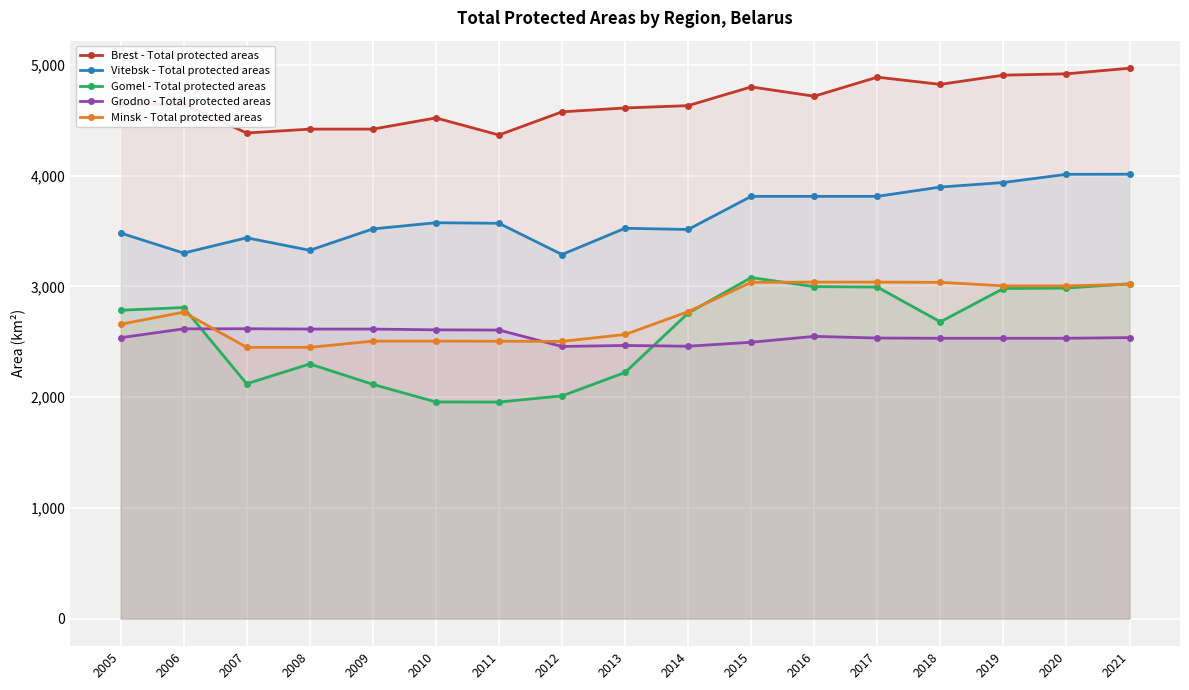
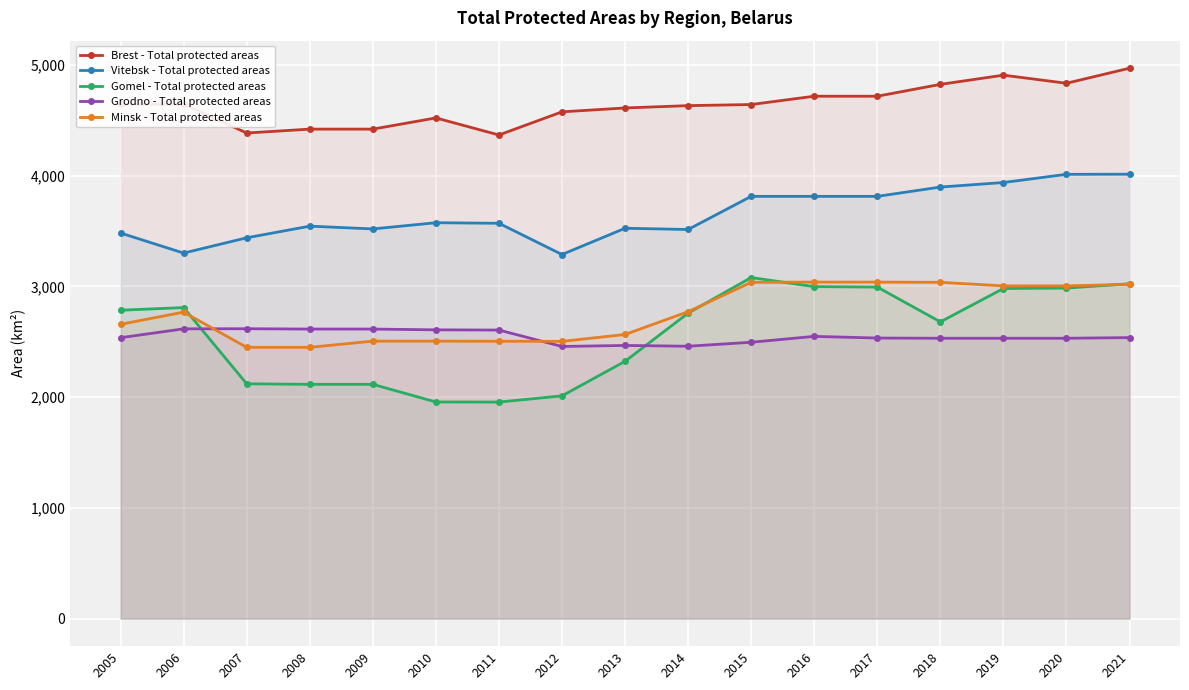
  {
    "Brest - Total protected areas": {
      "2007": "4,380",
      "2008": "4,420",
      "2009": "4,420",
      "2010": "4,520",
      "2011": "4,370",
      "2012": "4,580",
      "2013": "4,610",
      "2014": "4,630",
-     "2015": "4,800",
+     "2015": "4,640",
      "2016": "4,720",
-     "2017": "4,890",
+     "2017": "4,720",
      "2018": "4,820",
      "2019": "4,910",
-     "2020": "4,920",
+     "2020": "4,830",
      "2021": "4,970"
    },
    "Vitebsk - Total protected areas": {
      "2005": "3,480",
      "2006": "3,300",
      "2007": "3,440",
-     "2008": "3,330",
+     "2008": "3,540",
      "2009": "3,520",
      "2010": "3,570",
      "2011": "3,570",
      "2012": "3,290",
      "2013": "3,520",
      "2014": "3,510",
      "2015": "3,810",
      "2016": "3,810",
      "2017": "3,810",
      "2018": "3,900",
      "2019": "3,940",
      "2020": "4,010",
      "2021": "4,010"
    },
    "Gomel - Total protected areas": {
      "2005": "2,780",
      "2006": "2,810",
      "2007": "2,120",
-     "2008": "2,300",
+     "2008": "2,120",
      "2009": "2,120",
      "2010": "1,960",
      "2011": "1,960",
      "2012": "2,010",
-     "2013": "2,220",
+     "2013": "2,320",
      "2015": "3,080",
      "2016": "3,000",
      "2017": "2,990",
      "2018": "2,680",
      "2019": "2,980"
    },
    "Grodno - Total protected areas": {
      "2005": "2,540",
      "2006": "2,620",
      "2007": "2,620",
      "2008": "2,610",
      "2009": "2,610",
      "2010": "2,610",
      "2011": "2,610",
      "2012": "2,460",
      "2013": "2,470",
      "2014": "2,460",
      "2015": "2,500",
      "2016": "2,550",
      "2017": "2,530",
      "2018": "2,530",
      "2019": "2,530",
      "2020": "2,530",
      "2021": "2,540"
    },
    "Minsk - Total protected areas": {
      "2005": "2,660",
      "2006": "2,770",
      "2007": "2,450",
      "2008": "2,450",
      "2009": "2,510",
      "2010": "2,510",
      "2011": "2,500",
      "2012": "2,500",
      "2013": "2,570",
      "2015": "3,040",
      "2016": "3,040",
      "2017": "3,040",
      "2018": "3,040",
      "2019": "3,000"
    }
  }
